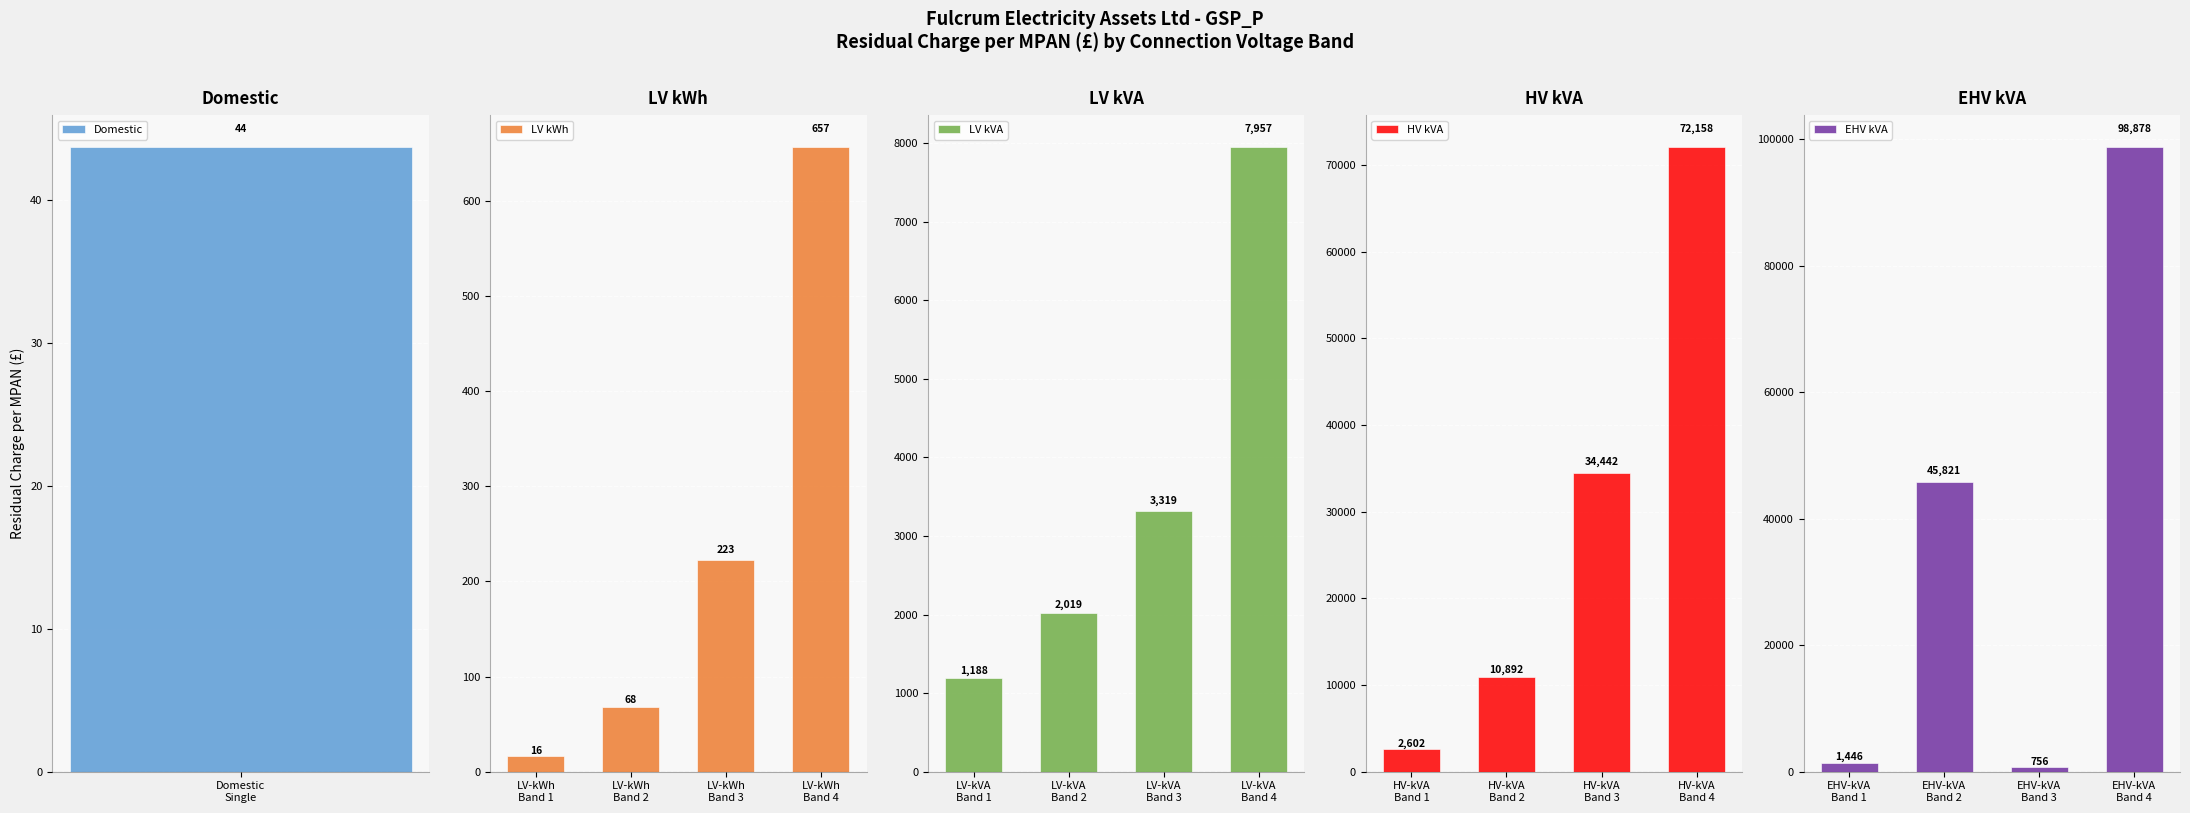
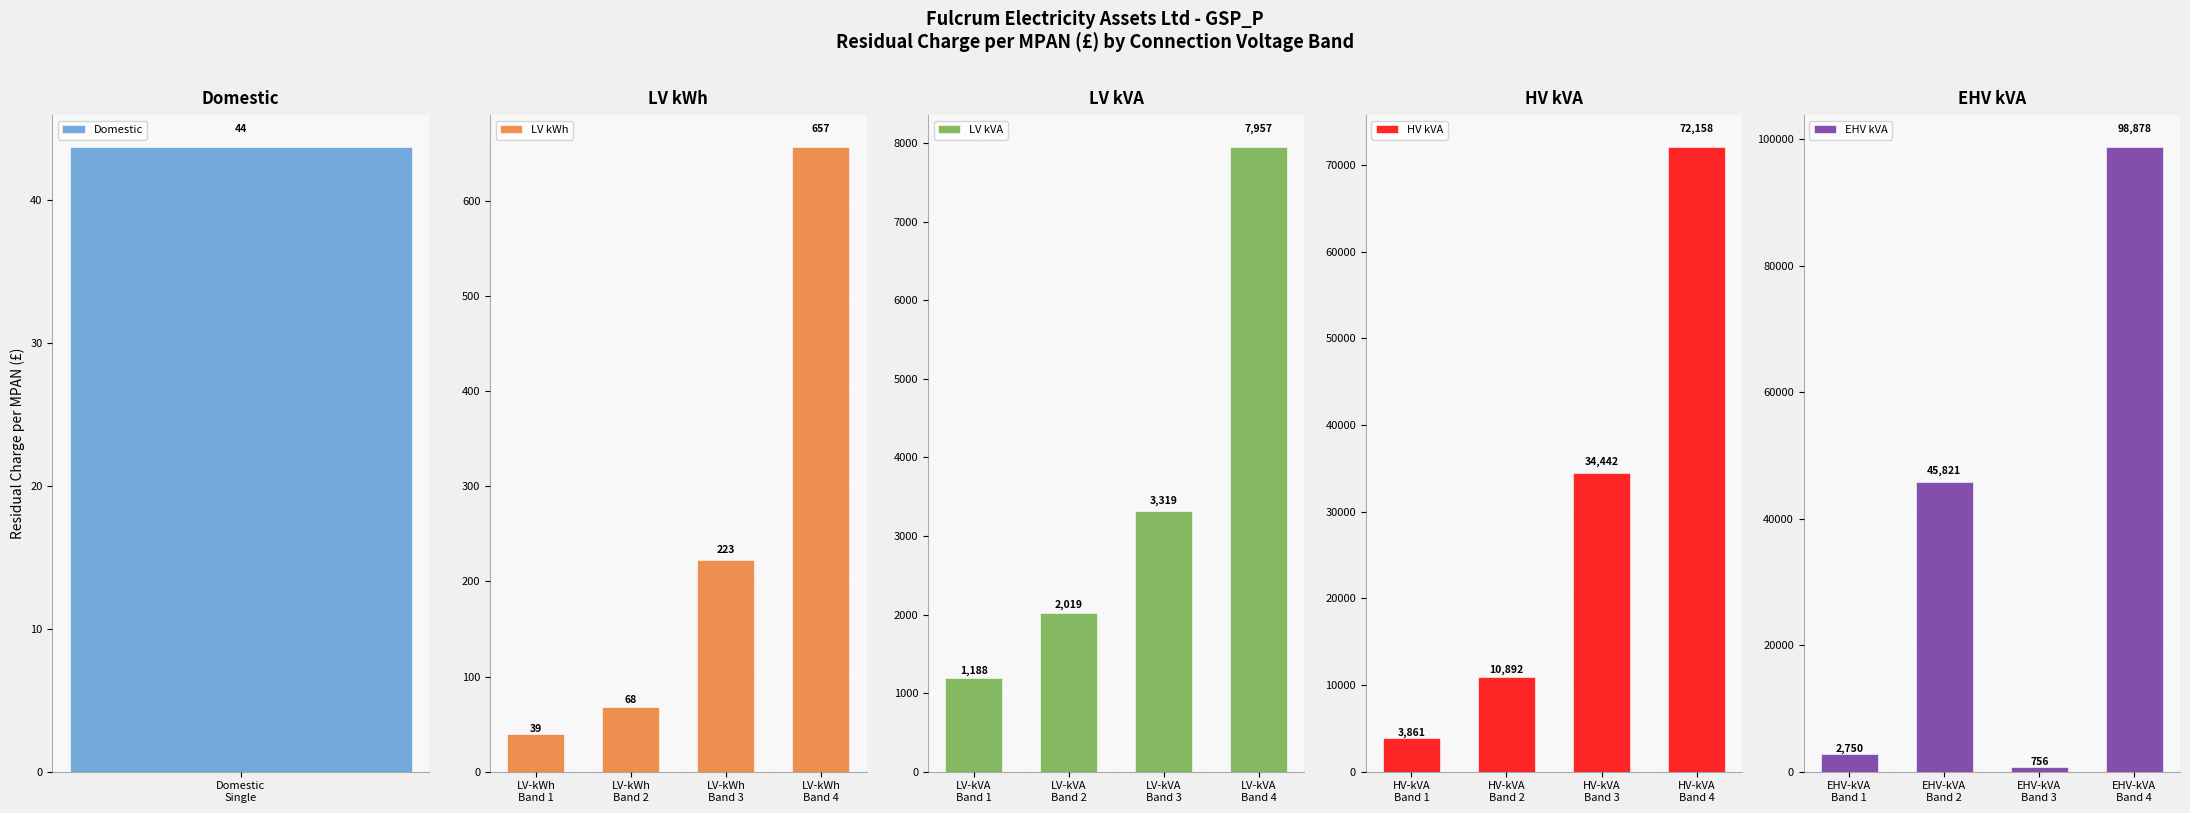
  {
    "Domestic": {
      "Domestic Single": "44"
    },
    "LV kWh": {
-     "LV-kWh Band 1": "16",
+     "LV-kWh Band 1": "39",
      "LV-kWh Band 2": "68",
      "LV-kWh Band 3": "223",
      "LV-kWh Band 4": "657"
    },
    "LV kVA": {
      "LV-kVA Band 1": "1,188",
      "LV-kVA Band 2": "2,019",
      "LV-kVA Band 3": "3,319",
      "LV-kVA Band 4": "7,957"
    },
    "HV kVA": {
-     "HV-kVA Band 1": "2,602",
+     "HV-kVA Band 1": "3,861",
      "HV-kVA Band 2": "10,892",
      "HV-kVA Band 3": "34,442",
      "HV-kVA Band 4": "72,158"
    },
    "EHV kVA": {
-     "EHV-kVA Band 1": "1,446",
+     "EHV-kVA Band 1": "2,750",
      "EHV-kVA Band 2": "45,821",
      "EHV-kVA Band 3": "756",
      "EHV-kVA Band 4": "98,878"
    }
  }
